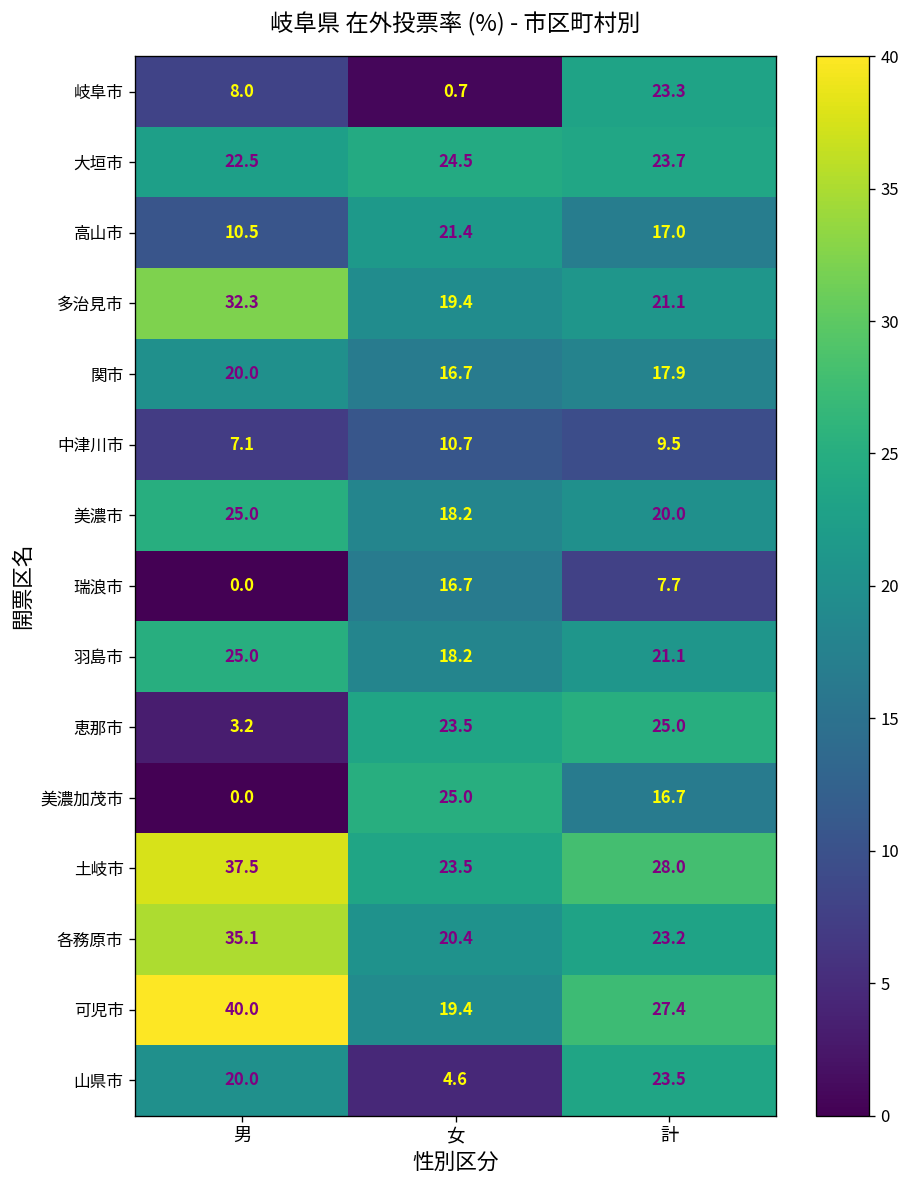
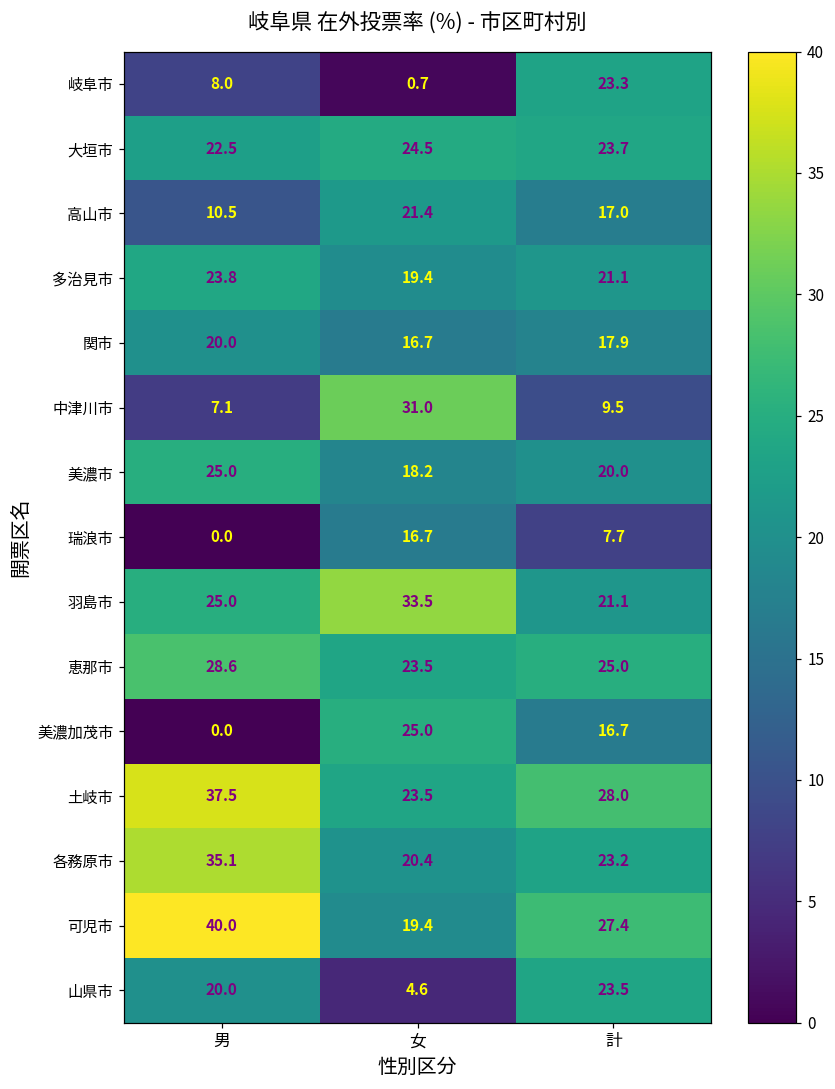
  {
    "岐阜市": {
      "男": 8.0,
      "女": 0.7,
      "計": 23.3
    },
    "大垣市": {
      "男": 22.5,
      "女": 24.5,
      "計": 23.7
    },
    "高山市": {
      "男": 10.5,
      "女": 21.4,
      "計": 17.0
    },
    "多治見市": {
-     "男": 32.3,
+     "男": 23.8,
      "女": 19.4,
      "計": 21.1
    },
    "関市": {
      "男": 20.0,
      "女": 16.7,
      "計": 17.9
    },
    "中津川市": {
      "男": 7.1,
-     "女": 10.7,
+     "女": 31.0,
      "計": 9.5
    },
    "美濃市": {
      "男": 25.0,
      "女": 18.2,
      "計": 20.0
    },
    "瑞浪市": {
      "男": 0.0,
      "女": 16.7,
      "計": 7.7
    },
    "羽島市": {
      "男": 25.0,
-     "女": 18.2,
+     "女": 33.5,
      "計": 21.1
    },
    "恵那市": {
-     "男": 3.2,
+     "男": 28.6,
      "女": 23.5,
      "計": 25.0
    },
    "美濃加茂市": {
      "男": 0.0,
      "女": 25.0,
      "計": 16.7
    },
    "土岐市": {
      "男": 37.5,
      "女": 23.5,
      "計": 28.0
    },
    "各務原市": {
      "男": 35.1,
      "女": 20.4,
      "計": 23.2
    },
    "可児市": {
      "男": 40.0,
      "女": 19.4,
      "計": 27.4
    },
    "山県市": {
      "男": 20.0,
      "女": 4.6,
      "計": 23.5
    }
  }
